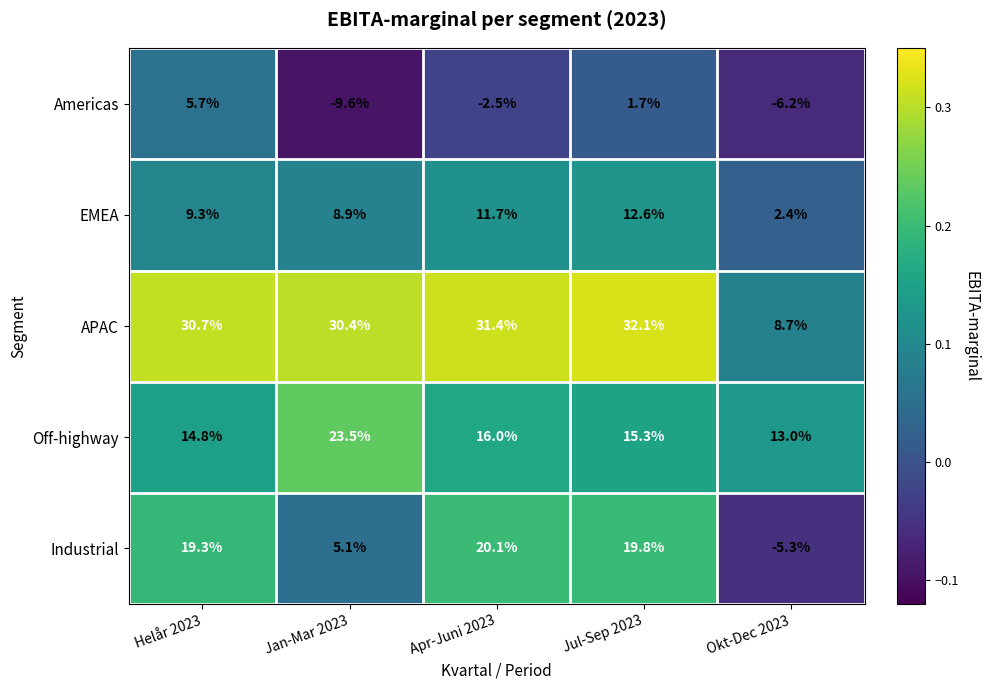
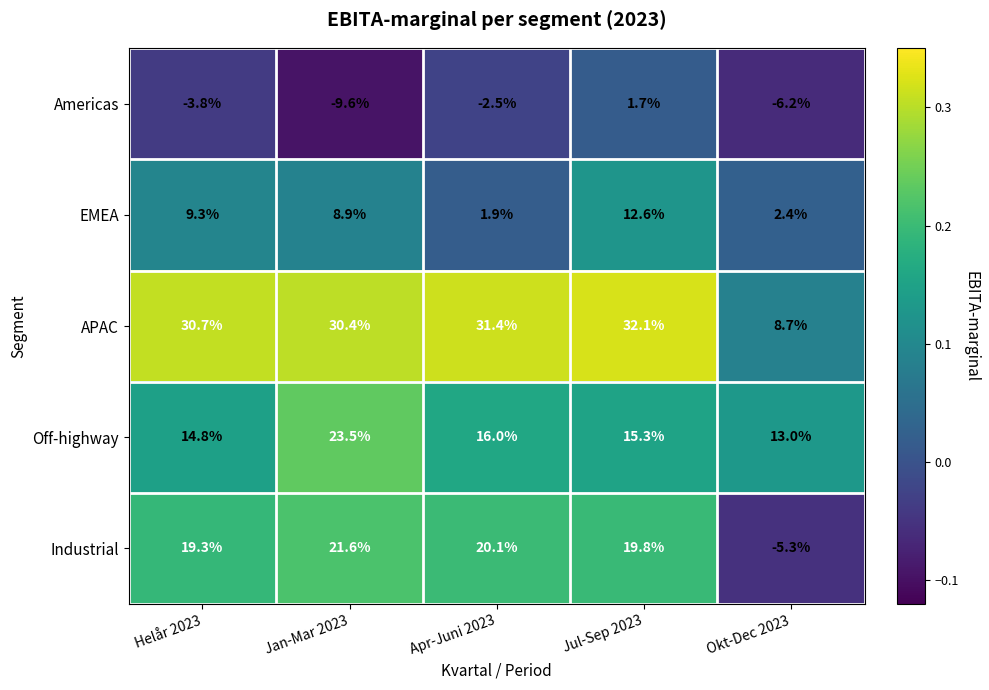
  {
    "Americas": {
-     "Helår 2023": "5.7%",
+     "Helår 2023": "-3.8%",
      "Jan-Mar 2023": "-9.6%",
      "Apr-Juni 2023": "-2.5%",
      "Jul-Sep 2023": "1.7%",
      "Okt-Dec 2023": "-6.2%"
    },
    "EMEA": {
      "Helår 2023": "9.3%",
      "Jan-Mar 2023": "8.9%",
-     "Apr-Juni 2023": "11.7%",
+     "Apr-Juni 2023": "1.9%",
      "Jul-Sep 2023": "12.6%",
      "Okt-Dec 2023": "2.4%"
    },
    "APAC": {
      "Helår 2023": "30.7%",
      "Jan-Mar 2023": "30.4%",
      "Apr-Juni 2023": "31.4%",
      "Jul-Sep 2023": "32.1%",
      "Okt-Dec 2023": "8.7%"
    },
    "Off-highway": {
      "Helår 2023": "14.8%",
      "Jan-Mar 2023": "23.5%",
      "Apr-Juni 2023": "16.0%",
      "Jul-Sep 2023": "15.3%",
      "Okt-Dec 2023": "13.0%"
    },
    "Industrial": {
      "Helår 2023": "19.3%",
-     "Jan-Mar 2023": "5.1%",
+     "Jan-Mar 2023": "21.6%",
      "Apr-Juni 2023": "20.1%",
      "Jul-Sep 2023": "19.8%",
      "Okt-Dec 2023": "-5.3%"
    }
  }
